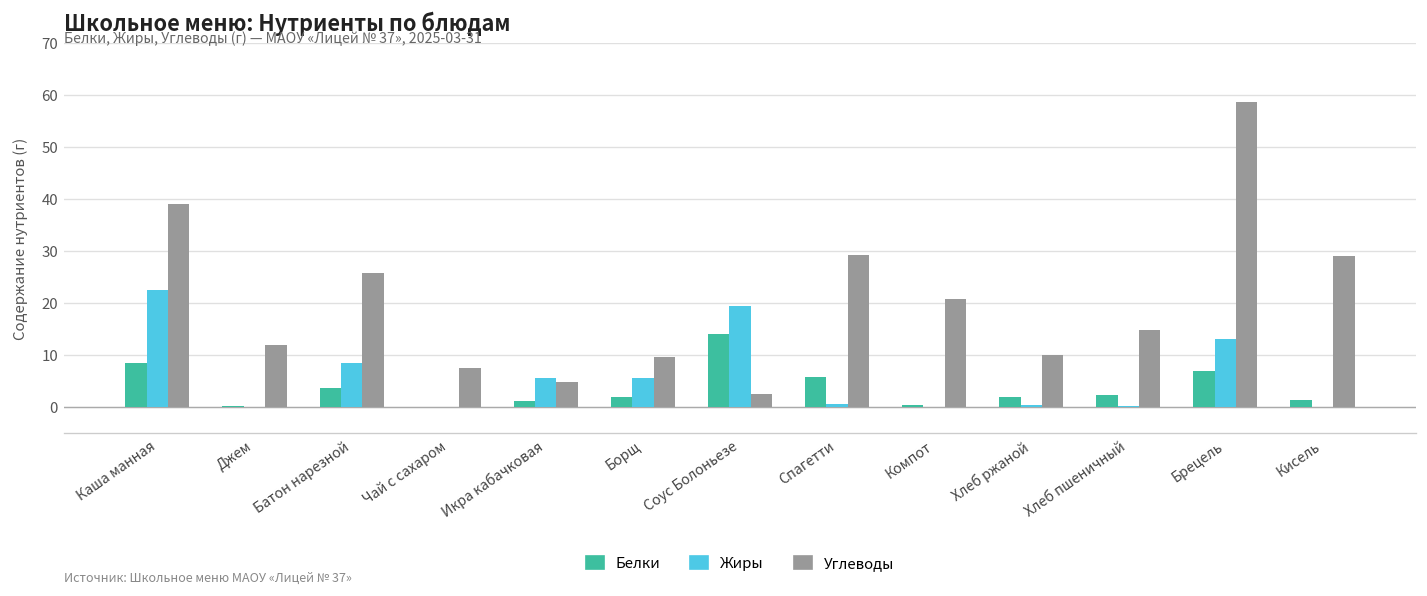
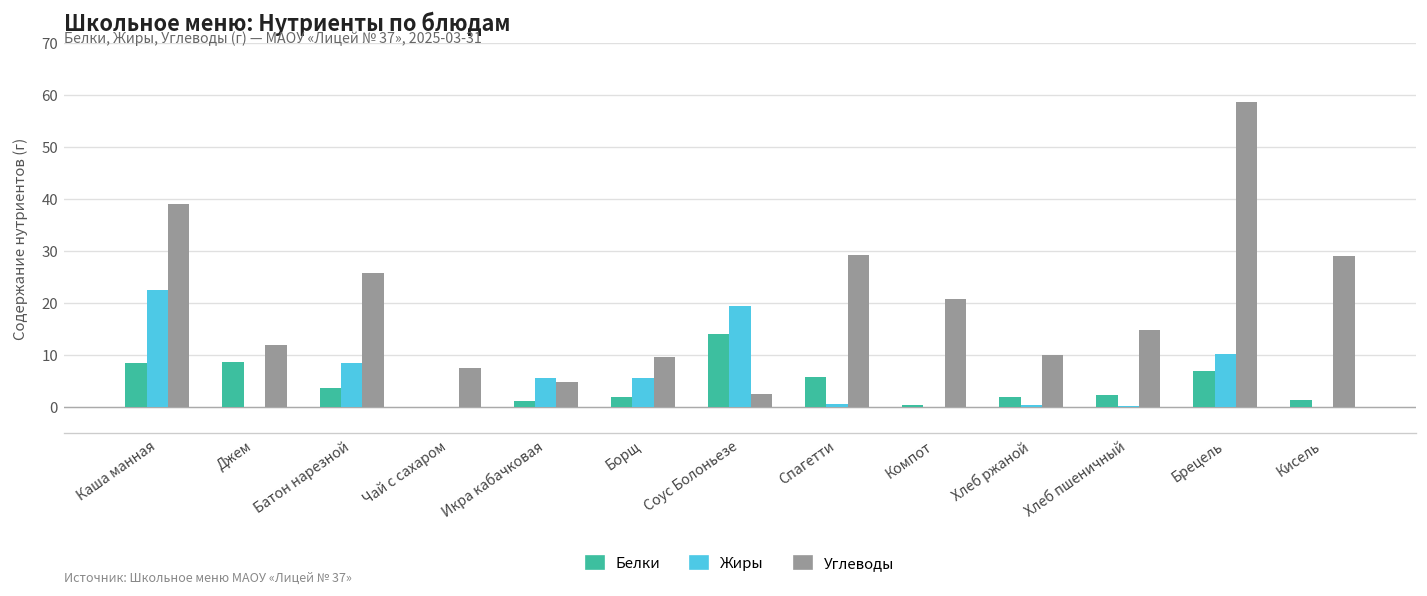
  {
    "Белки": {
      "Каша манная": 8,
-     "Джем": 0,
+     "Джем": 9,
      "Батон нарезной": 4,
      "Икра кабачковая": 1,
      "Борщ": 2,
      "Соус Болоньезе": 14,
      "Спагетти": 6,
      "Хлеб ржаной": 2,
      "Хлеб пшеничный": 2,
      "Брецель": 7,
      "Кисель": 1
    },
    "Жиры": {
      "Каша манная": 23,
      "Джем": 0,
      "Батон нарезной": 8,
      "Чай с сахаром": 0,
      "Икра кабачковая": 6,
      "Борщ": 6,
      "Соус Болоньезе": 19,
      "Спагетти": 1,
      "Компот": 0,
-     "Брецель": 13,
+     "Брецель": 10,
      "Кисель": 0
    },
    "Углеводы": {
      "Каша манная": 39,
      "Джем": 12,
      "Батон нарезной": 26,
      "Чай с сахаром": 8,
      "Икра кабачковая": 5,
      "Борщ": 10,
      "Соус Болоньезе": 3,
      "Спагетти": 29,
      "Компот": 21,
      "Хлеб ржаной": 10,
      "Хлеб пшеничный": 15,
      "Брецель": 59,
      "Кисель": 29
    }
  }
